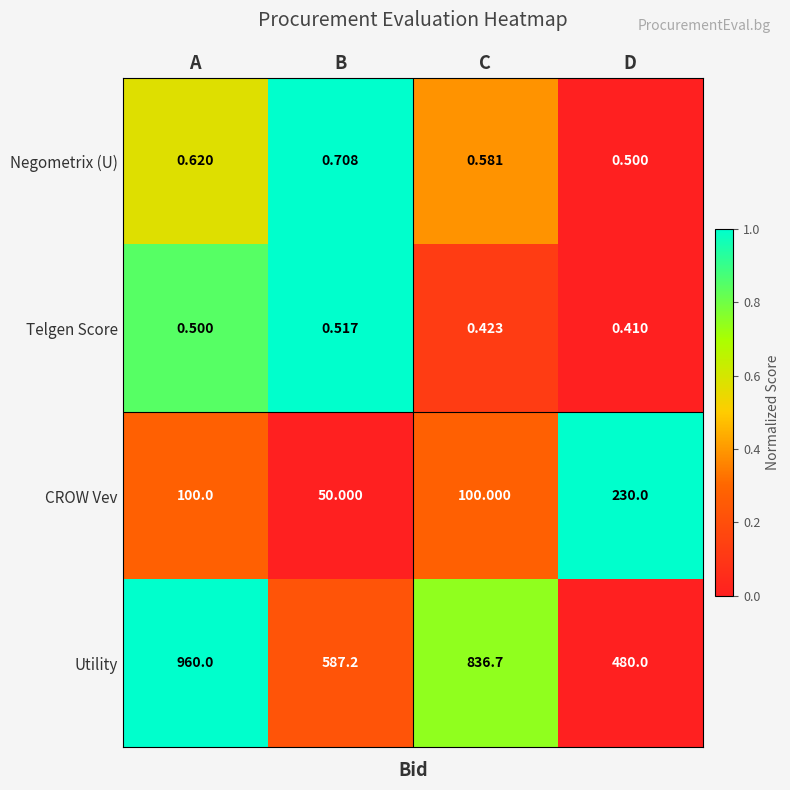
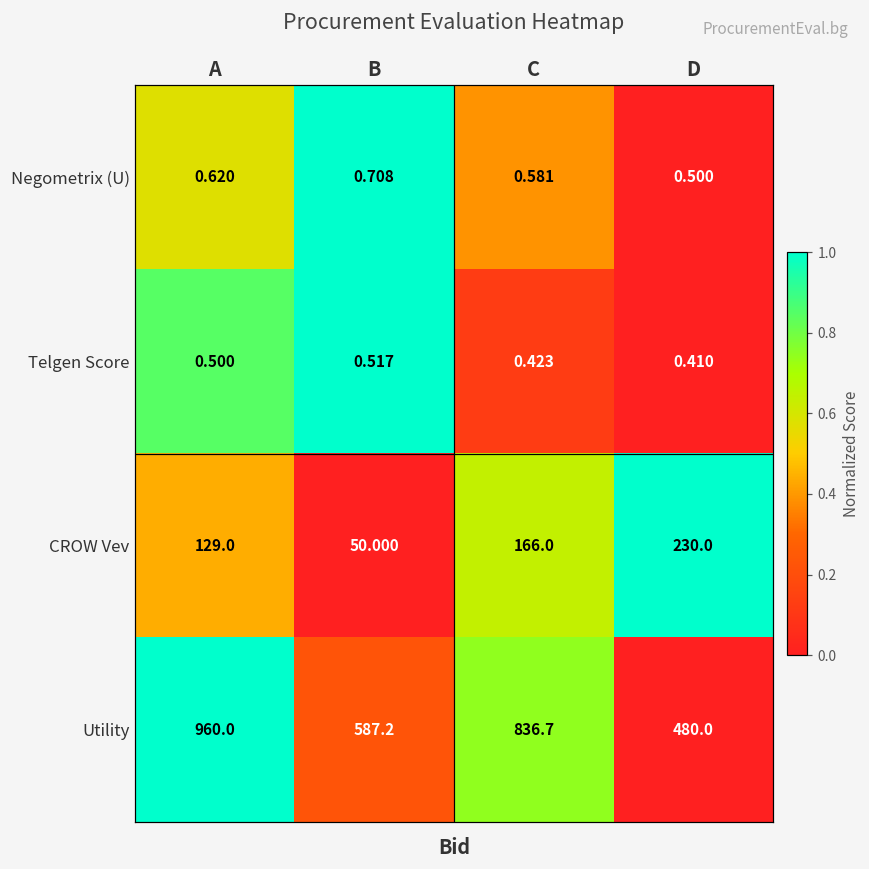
  {
    "Negometrix (U)": {
      "A": 0.620,
      "B": 0.708,
      "C": 0.581,
      "D": 0.500
    },
    "Telgen Score": {
      "A": 0.500,
      "B": 0.517,
      "C": 0.423,
      "D": 0.410
    },
    "CROW Vev": {
-     "A": 100.0,
+     "A": 129.0,
      "B": 50.000,
-     "C": 100.000,
+     "C": 166.0,
      "D": 230.0
    },
    "Utility": {
      "A": 960.0,
      "B": 587.2,
      "C": 836.7,
      "D": 480.0
    }
  }
